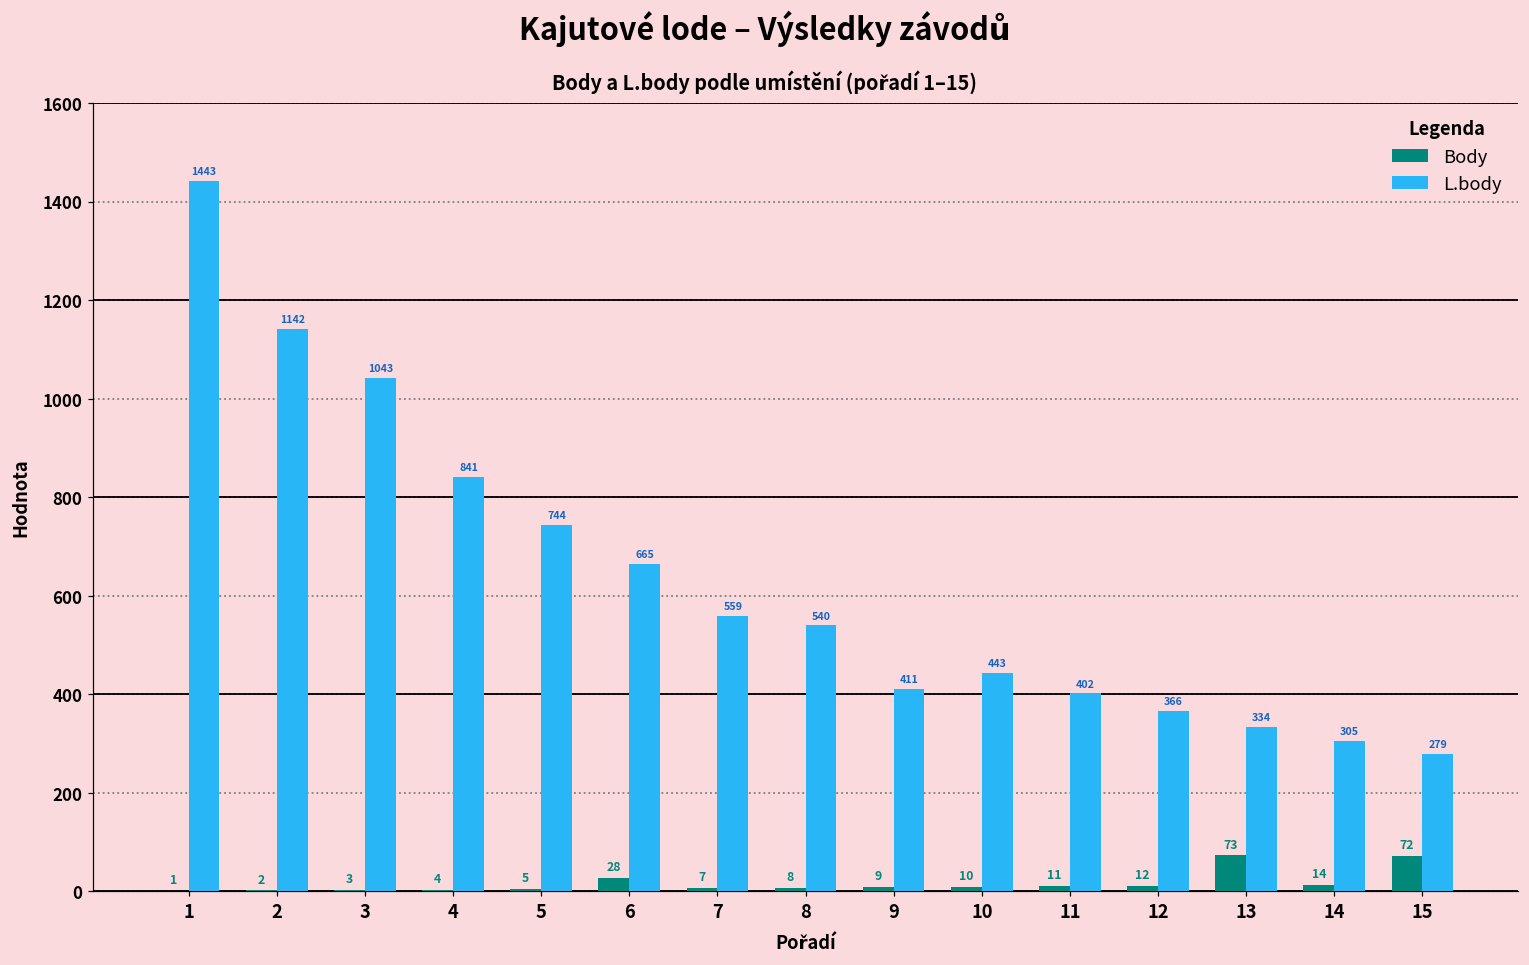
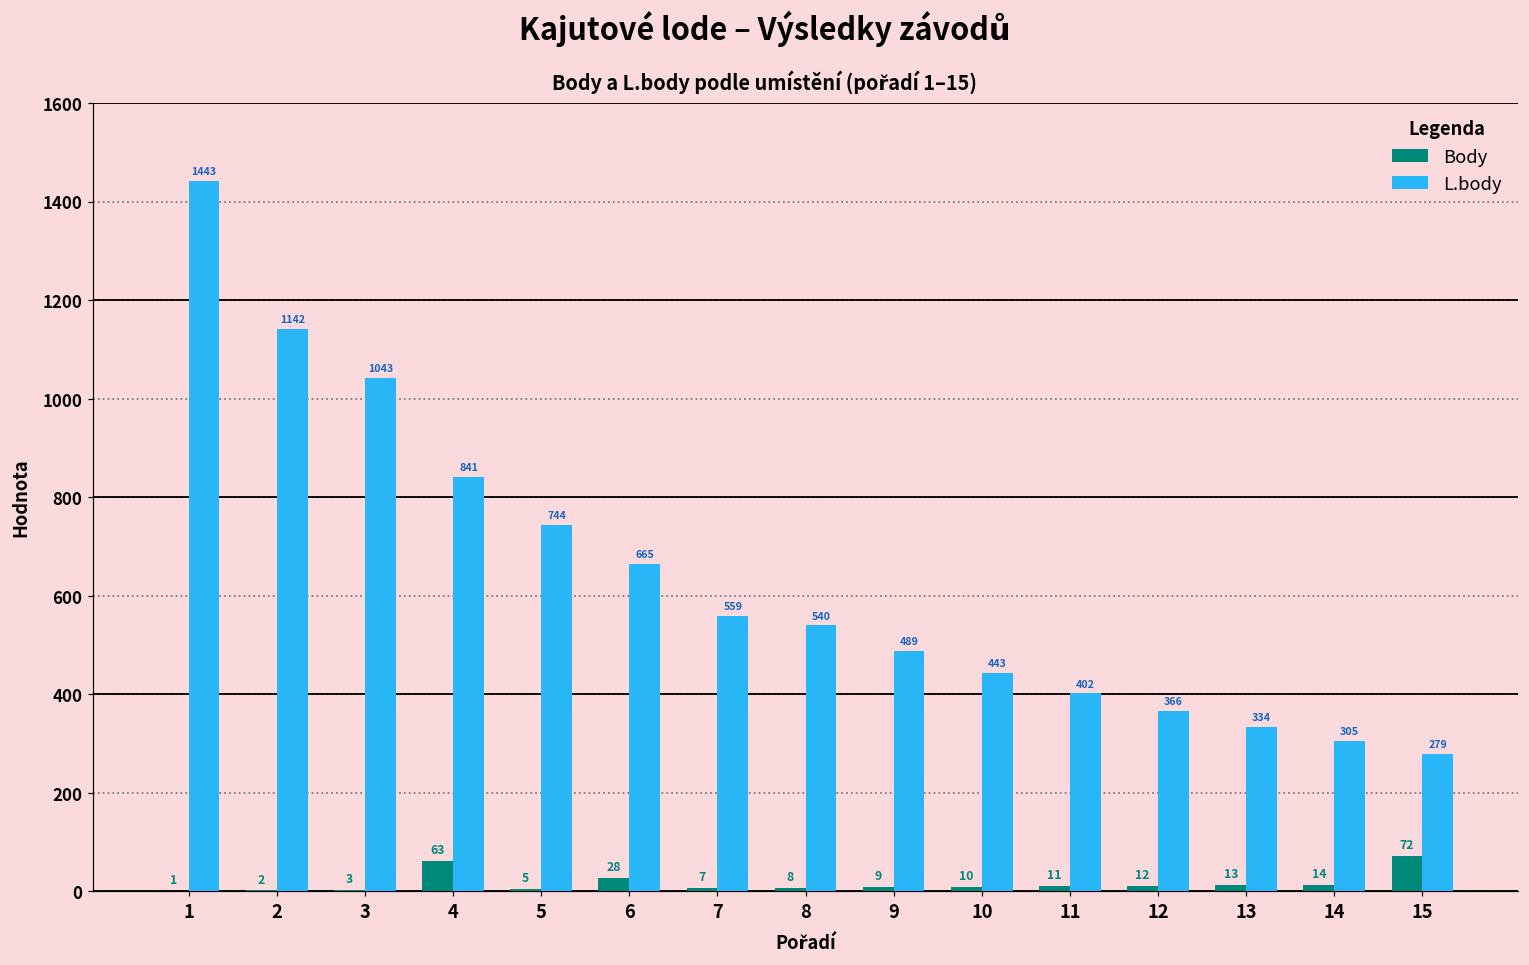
  {
    "Body": {
      "1": 1,
      "2": 2,
      "3": 3,
-     "4": 4,
+     "4": 63,
      "5": 5,
      "6": 28,
      "7": 7,
      "8": 8,
      "9": 9,
      "10": 10,
      "11": 11,
      "12": 12,
-     "13": 73,
+     "13": 13,
      "14": 14,
      "15": 72
    },
    "L.body": {
      "1": 1443,
      "2": 1142,
      "3": 1043,
      "4": 841,
      "5": 744,
      "6": 665,
      "7": 559,
      "8": 540,
-     "9": 411,
+     "9": 489,
      "10": 443,
      "11": 402,
      "12": 366,
      "13": 334,
      "14": 305,
      "15": 279
    }
  }
